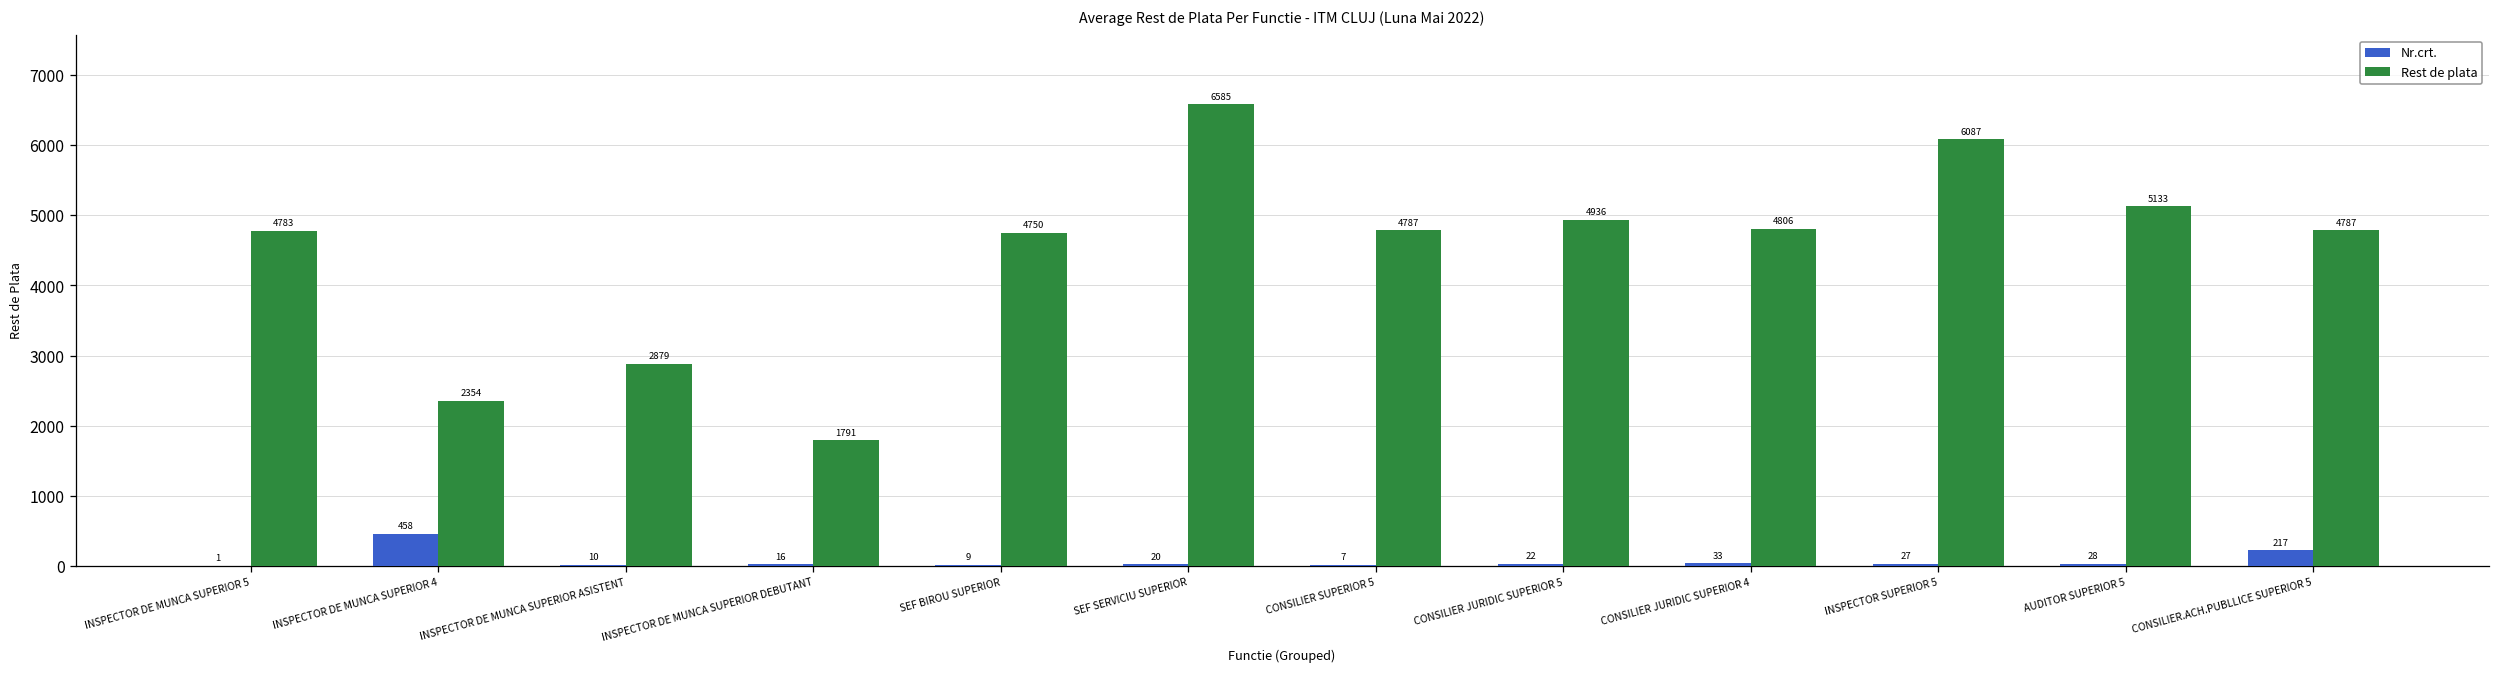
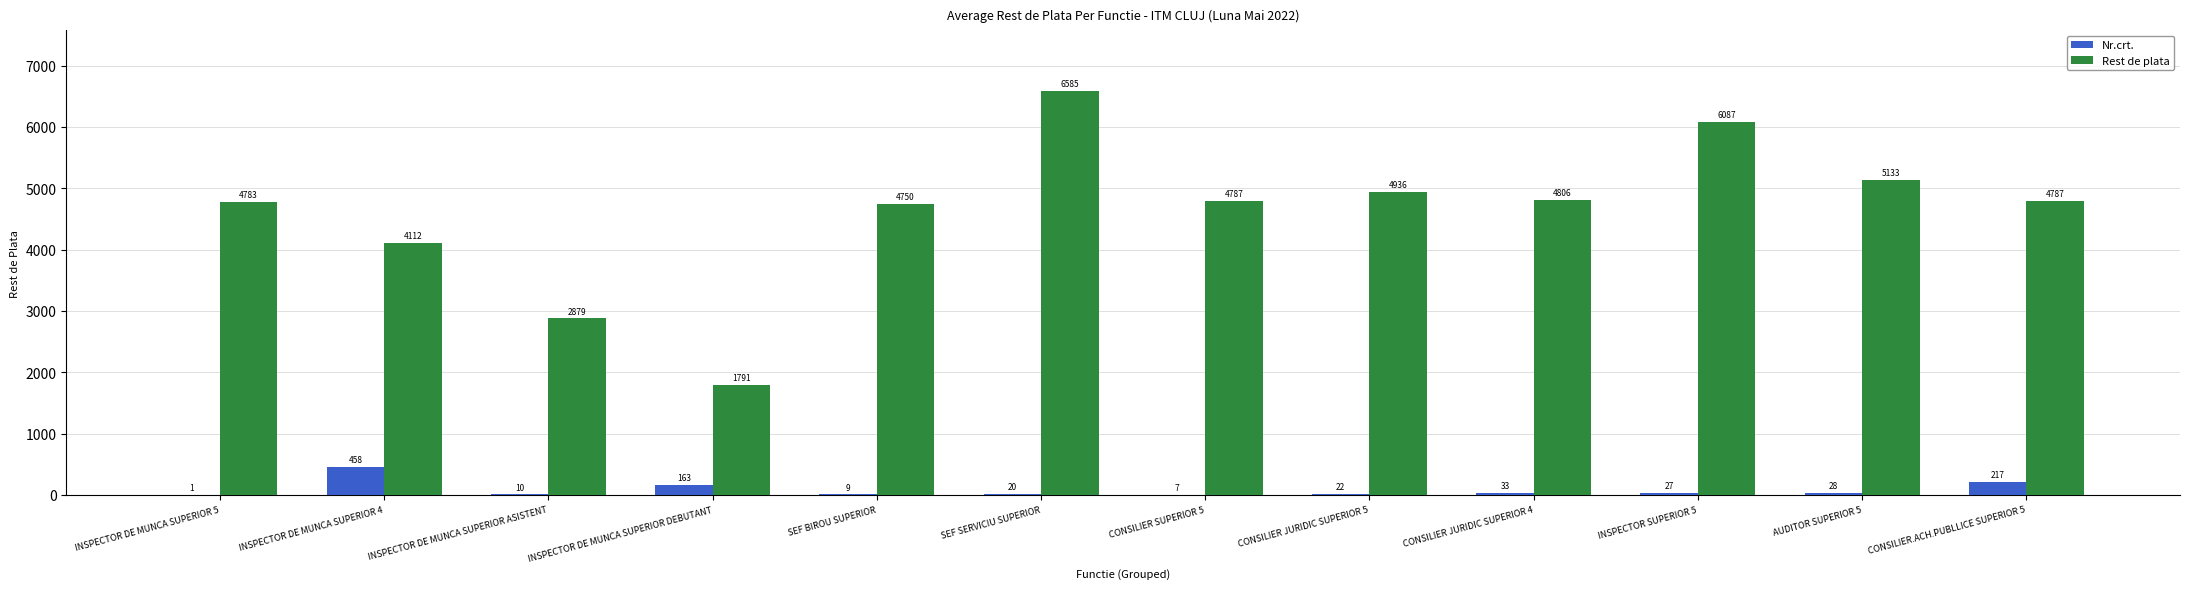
  {
    "Nr.crt.": {
      "INSPECTOR DE MUNCA SUPERIOR 5": 1,
      "INSPECTOR DE MUNCA SUPERIOR 4": 458,
      "INSPECTOR DE MUNCA SUPERIOR ASISTENT": 10,
-     "INSPECTOR DE MUNCA SUPERIOR DEBUTANT": 16,
+     "INSPECTOR DE MUNCA SUPERIOR DEBUTANT": 163,
      "SEF BIROU SUPERIOR": 9,
      "SEF SERVICIU SUPERIOR": 20,
      "CONSILIER SUPERIOR 5": 7,
      "CONSILIER JURIDIC SUPERIOR 5": 22,
      "CONSILIER JURIDIC SUPERIOR 4": 33,
      "INSPECTOR SUPERIOR 5": 27,
      "AUDITOR SUPERIOR 5": 28,
      "CONSILIER.ACH.PUBLLICE SUPERIOR 5": 217
    },
    "Rest de plata": {
      "INSPECTOR DE MUNCA SUPERIOR 5": 4783,
-     "INSPECTOR DE MUNCA SUPERIOR 4": 2354,
+     "INSPECTOR DE MUNCA SUPERIOR 4": 4112,
      "INSPECTOR DE MUNCA SUPERIOR ASISTENT": 2879,
      "INSPECTOR DE MUNCA SUPERIOR DEBUTANT": 1791,
      "SEF BIROU SUPERIOR": 4750,
      "SEF SERVICIU SUPERIOR": 6585,
      "CONSILIER SUPERIOR 5": 4787,
      "CONSILIER JURIDIC SUPERIOR 5": 4936,
      "CONSILIER JURIDIC SUPERIOR 4": 4806,
      "INSPECTOR SUPERIOR 5": 6087,
      "AUDITOR SUPERIOR 5": 5133,
      "CONSILIER.ACH.PUBLLICE SUPERIOR 5": 4787
    }
  }
